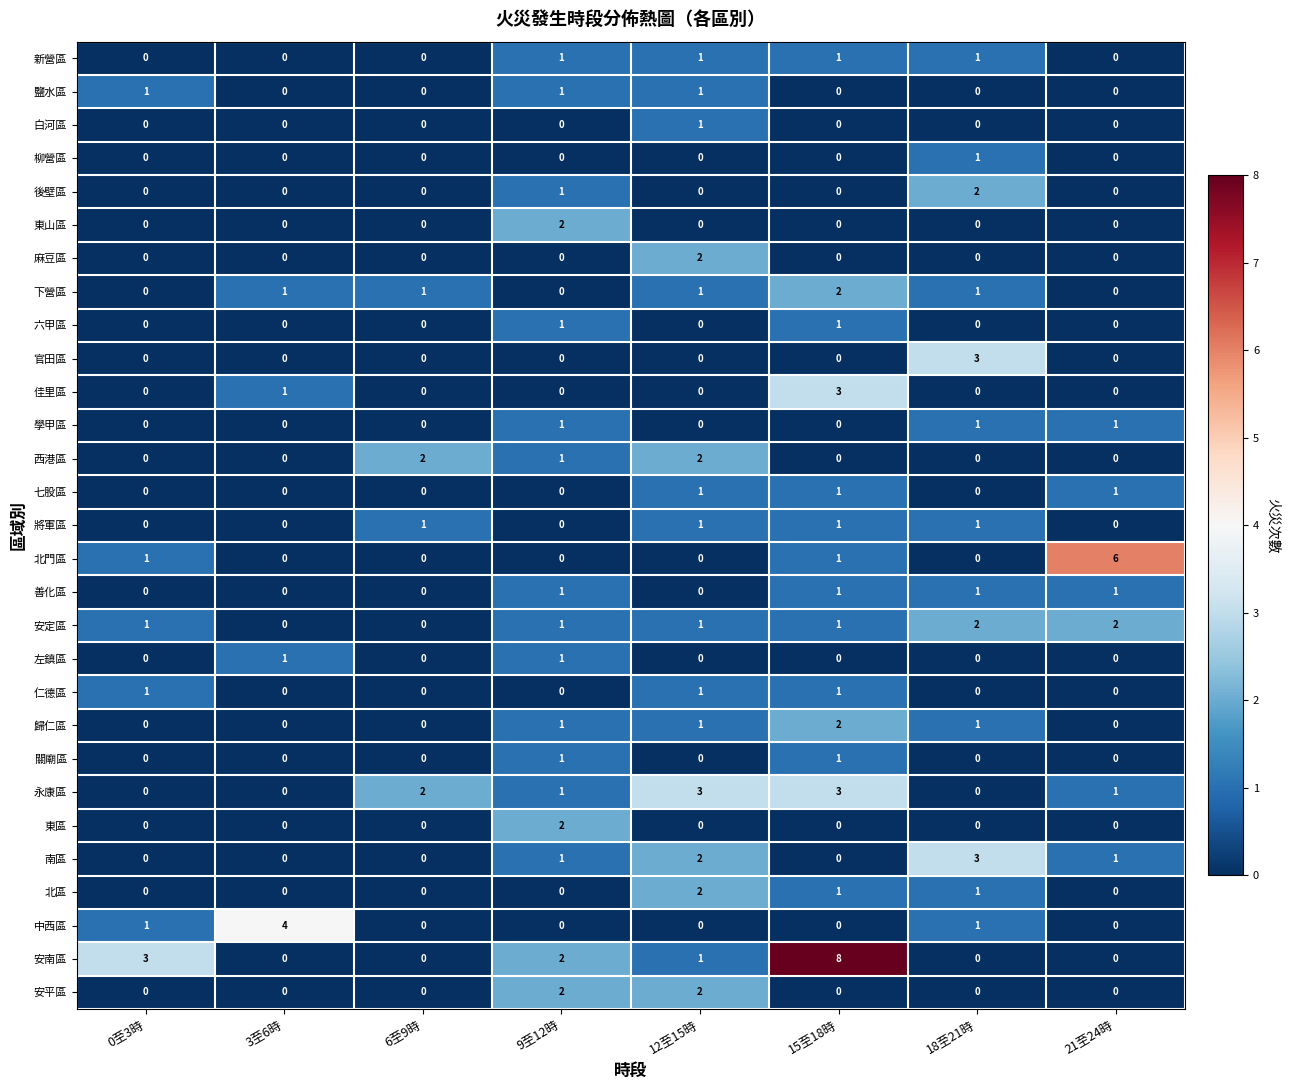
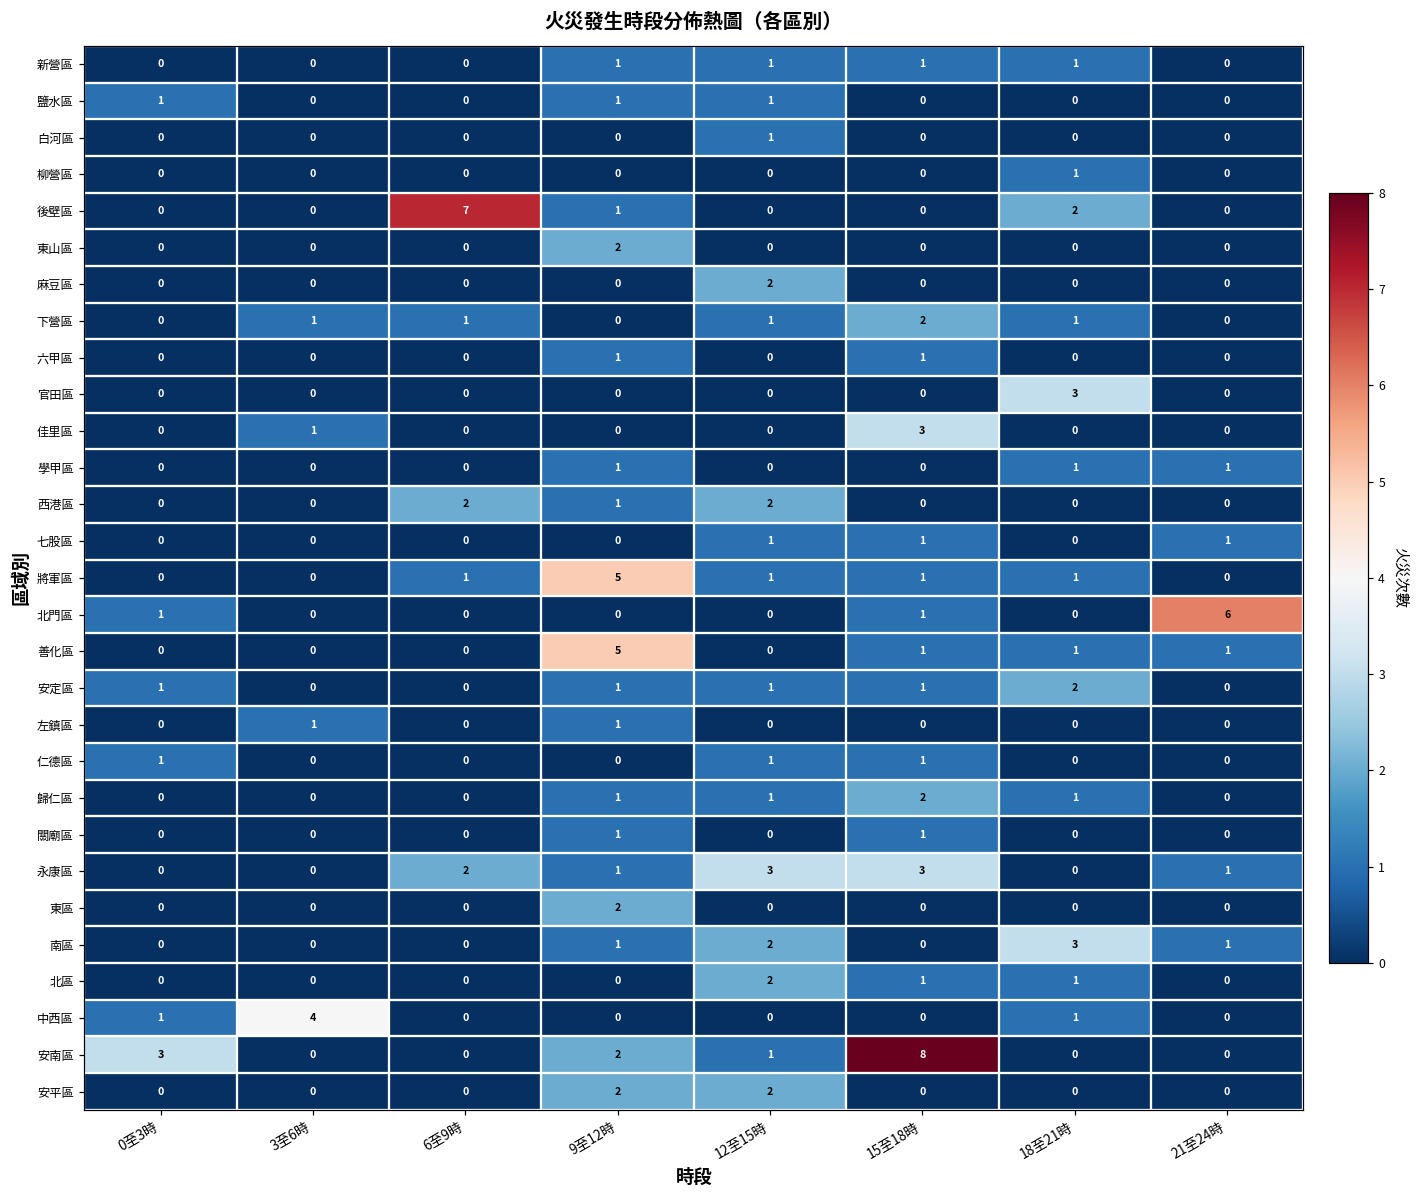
  {
    "後壁區": {
      "0至3時": 0,
      "3至6時": 0,
-     "6至9時": 0,
+     "6至9時": 7,
      "9至12時": 1,
      "12至15時": 0,
      "15至18時": 0,
      "18至21時": 2,
      "21至24時": 0
    },
    "將軍區": {
      "0至3時": 0,
      "3至6時": 0,
      "6至9時": 1,
-     "9至12時": 0,
+     "9至12時": 5,
      "12至15時": 1,
      "15至18時": 1,
      "18至21時": 1,
      "21至24時": 0
    },
    "善化區": {
      "0至3時": 0,
      "3至6時": 0,
      "6至9時": 0,
-     "9至12時": 1,
+     "9至12時": 5,
      "12至15時": 0,
      "15至18時": 1,
      "18至21時": 1,
      "21至24時": 1
    },
    "安定區": {
      "0至3時": 1,
      "3至6時": 0,
      "6至9時": 0,
      "9至12時": 1,
      "12至15時": 1,
      "15至18時": 1,
      "18至21時": 2,
-     "21至24時": 2
+     "21至24時": 0
    }
  }
